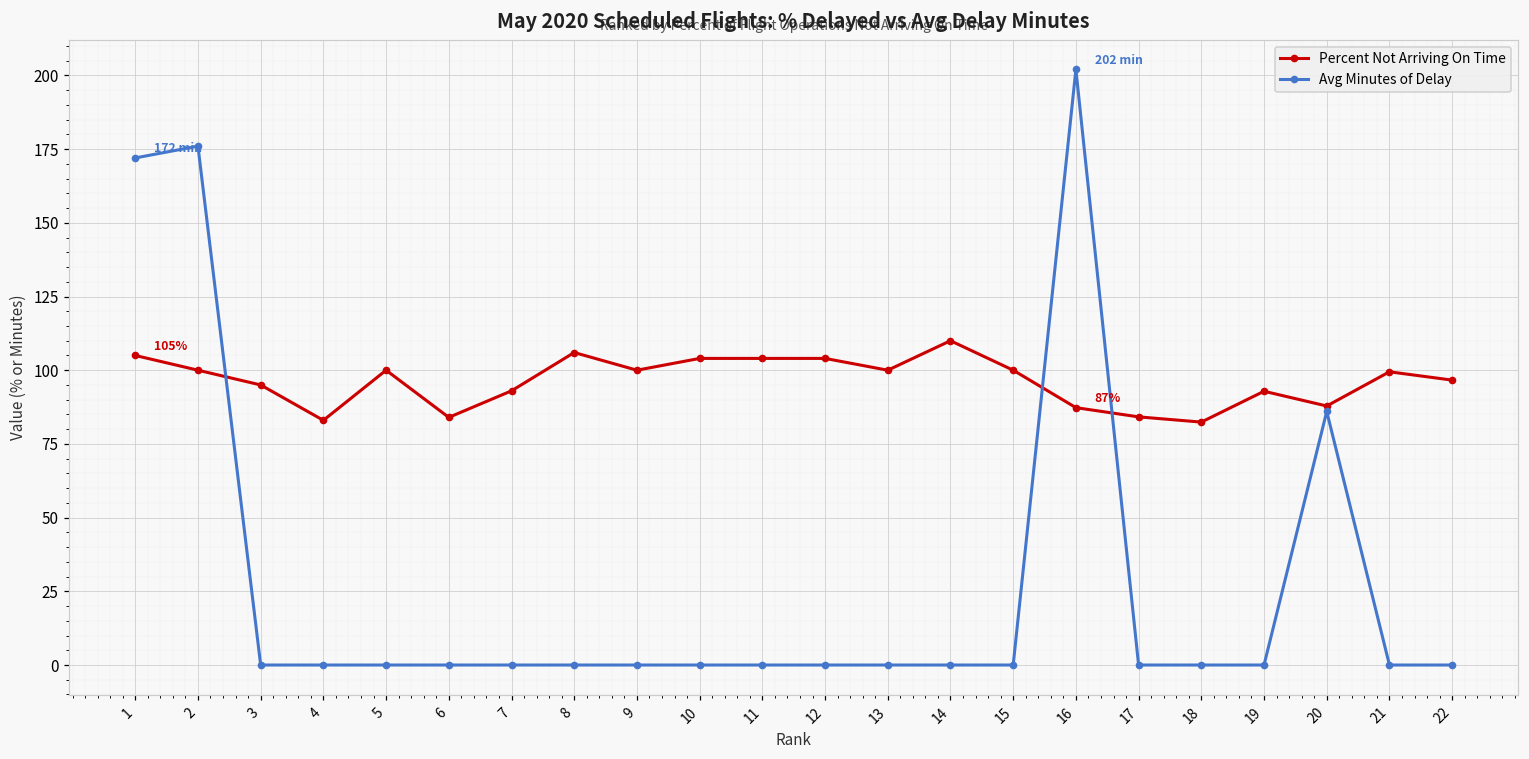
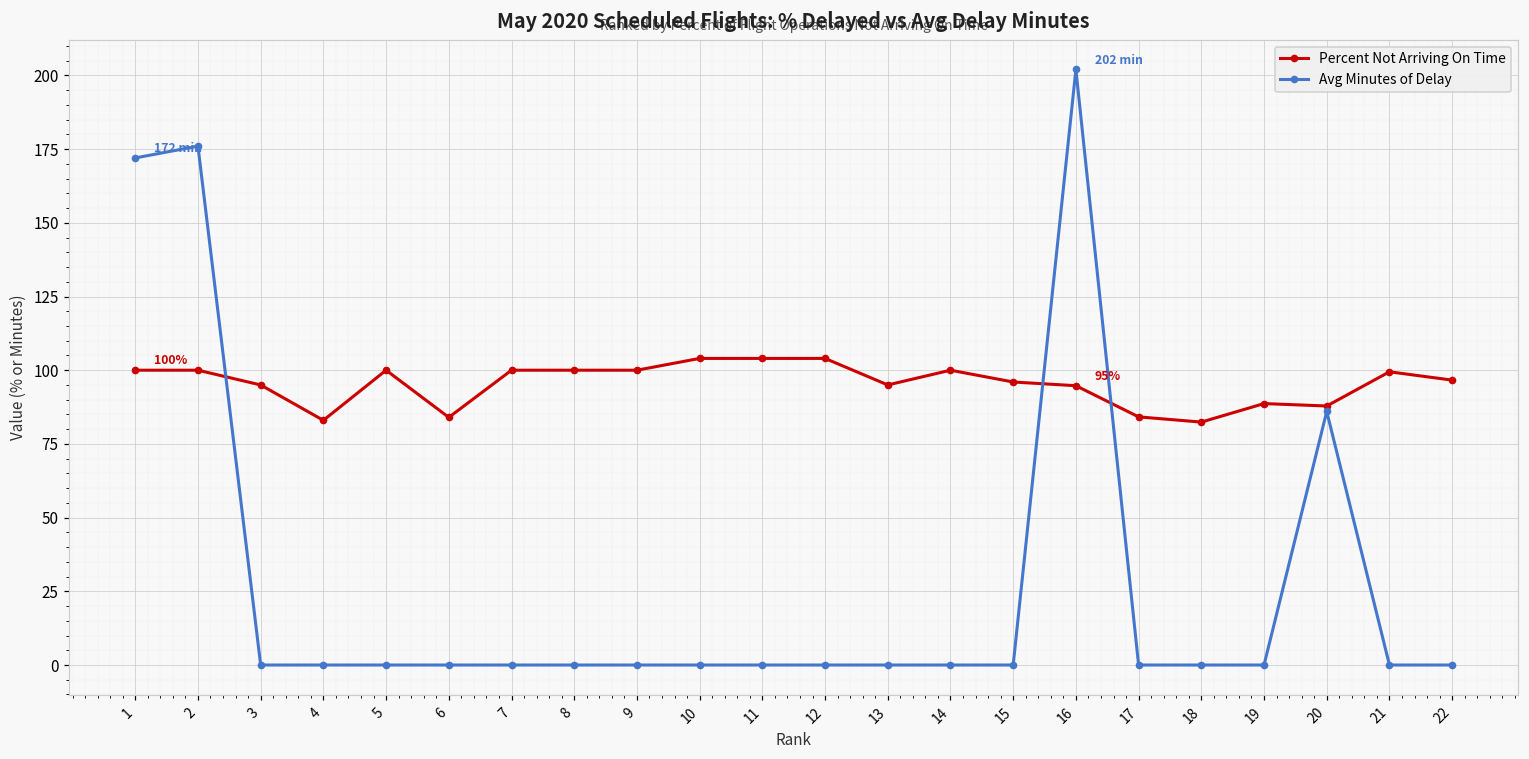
  {
    "Percent Not Arriving On Time": {
-     "1": "105%",
+     "1": "100%",
      "2": "100%",
-     "7": "93",
-     "8": "106",
-     "13": "100",
-     "14": "110",
-     "15": "100",
-     "16": "87%",
-     "19": "93"
+     "7": "100",
+     "8": "100",
+     "13": "95",
+     "14": "100",
+     "15": "96",
+     "16": "95%",
+     "19": "89"
    },
    "Avg Minutes of Delay": {
      "16": "202"
    }
  }
